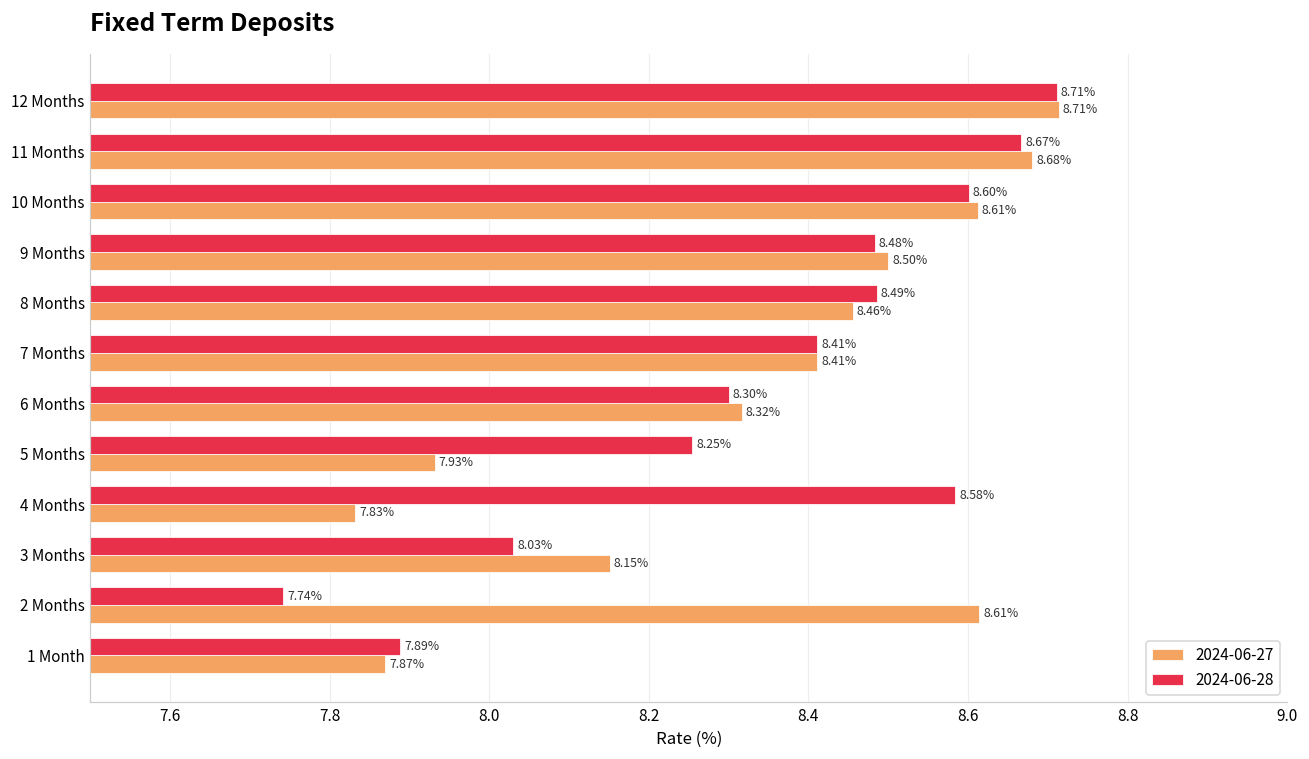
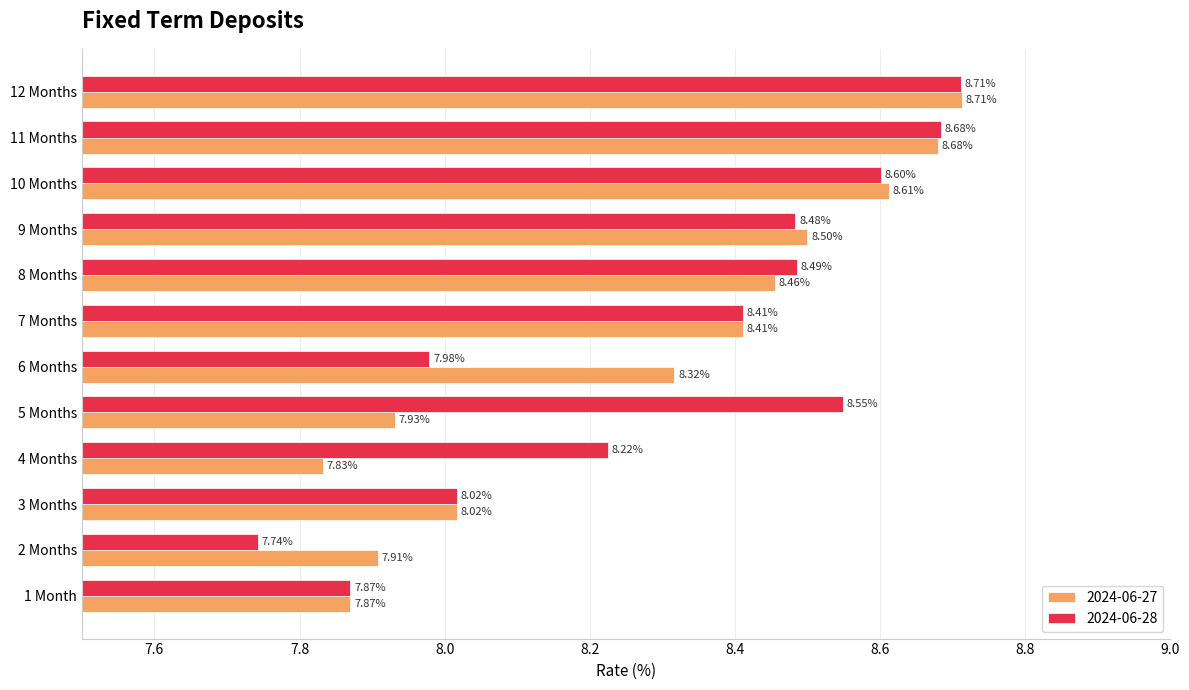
  {
    "2024-06-27": {
      "12 Months": "8.71%",
      "11 Months": "8.68%",
      "10 Months": "8.61%",
      "9 Months": "8.50%",
      "8 Months": "8.46%",
      "7 Months": "8.41%",
      "6 Months": "8.32%",
      "5 Months": "7.93%",
      "4 Months": "7.83%",
-     "3 Months": "8.15%",
-     "2 Months": "8.61%",
+     "3 Months": "8.02%",
+     "2 Months": "7.91%",
      "1 Month": "7.87%"
    },
    "2024-06-28": {
      "12 Months": "8.71%",
-     "11 Months": "8.67%",
+     "11 Months": "8.68%",
      "10 Months": "8.60%",
      "9 Months": "8.48%",
      "8 Months": "8.49%",
      "7 Months": "8.41%",
-     "6 Months": "8.30%",
-     "5 Months": "8.25%",
-     "4 Months": "8.58%",
-     "3 Months": "8.03%",
+     "6 Months": "7.98%",
+     "5 Months": "8.55%",
+     "4 Months": "8.22%",
+     "3 Months": "8.02%",
      "2 Months": "7.74%",
-     "1 Month": "7.89%"
+     "1 Month": "7.87%"
    }
  }
